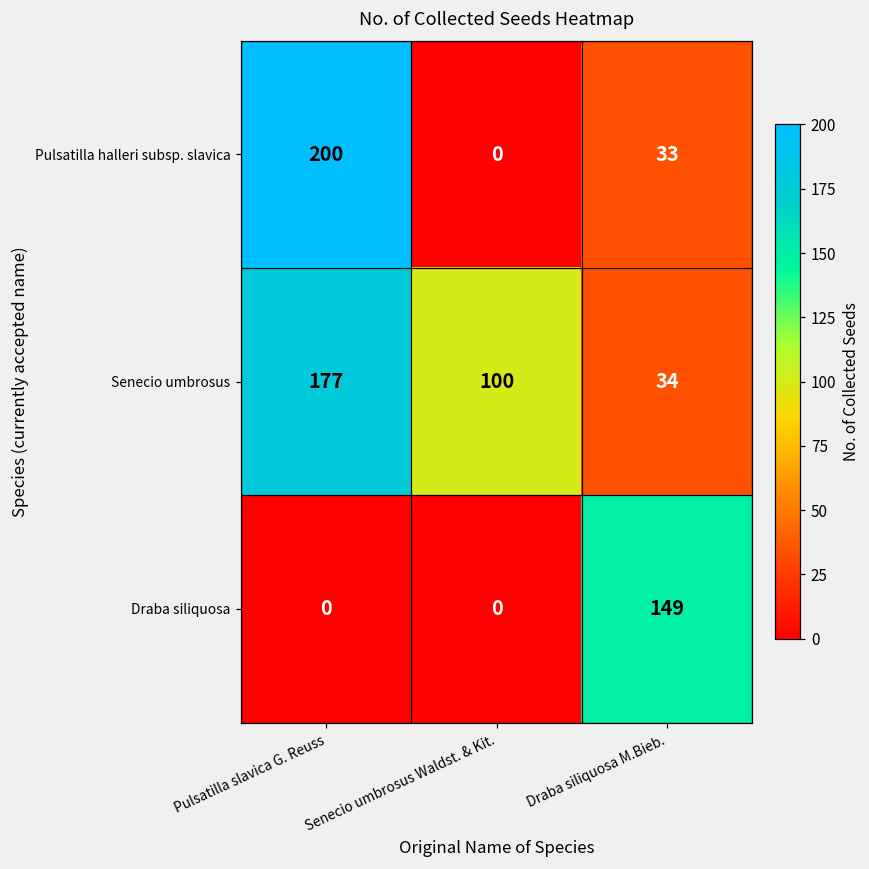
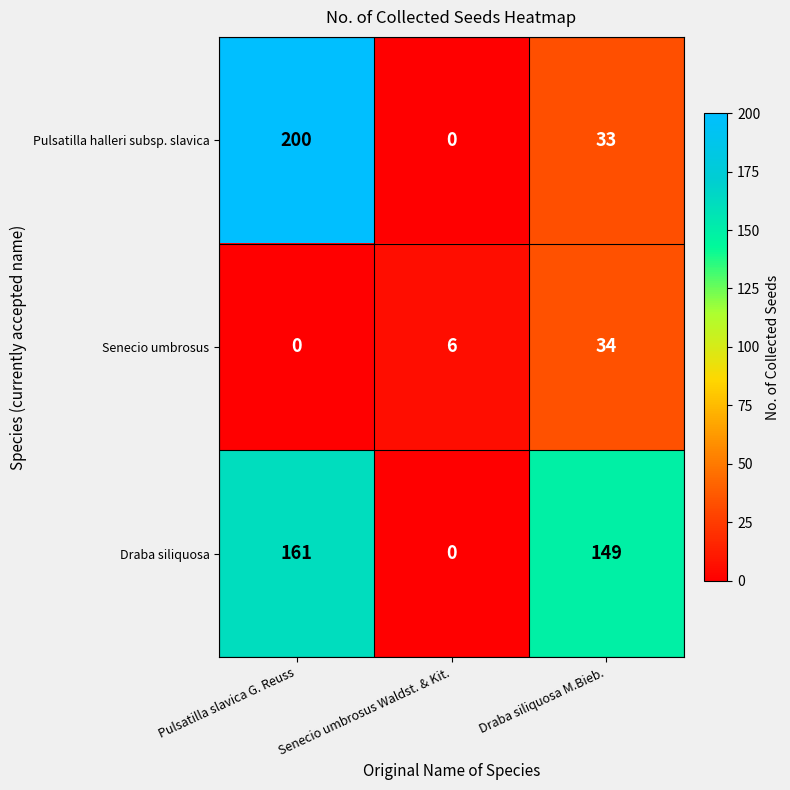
  {
    "Pulsatilla halleri subsp. slavica": {
      "Pulsatilla slavica G. Reuss": 200,
      "Senecio umbrosus Waldst. & Kit.": 0,
      "Draba siliquosa M.Bieb.": 33
    },
    "Senecio umbrosus": {
-     "Pulsatilla slavica G. Reuss": 177,
-     "Senecio umbrosus Waldst. & Kit.": 100,
+     "Pulsatilla slavica G. Reuss": 0,
+     "Senecio umbrosus Waldst. & Kit.": 6,
      "Draba siliquosa M.Bieb.": 34
    },
    "Draba siliquosa": {
-     "Pulsatilla slavica G. Reuss": 0,
+     "Pulsatilla slavica G. Reuss": 161,
      "Senecio umbrosus Waldst. & Kit.": 0,
      "Draba siliquosa M.Bieb.": 149
    }
  }
